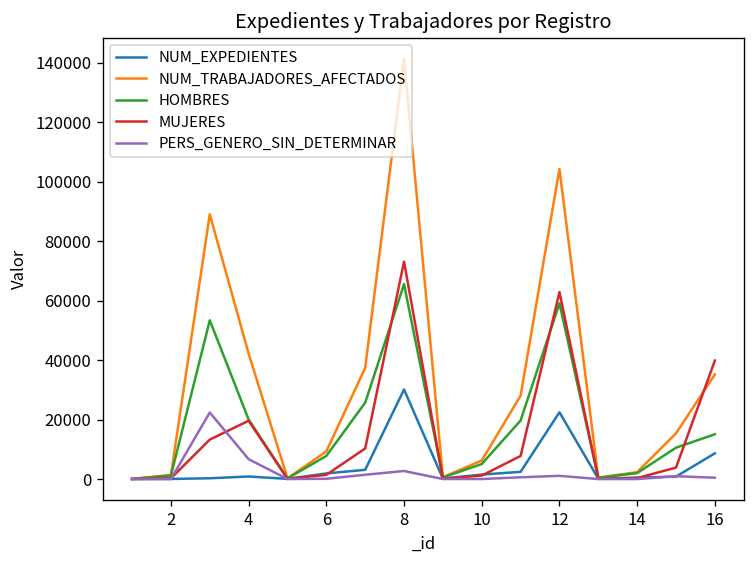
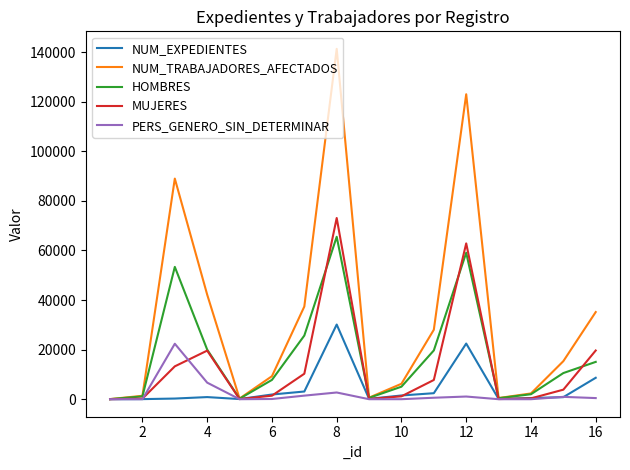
  {
    "NUM_EXPEDIENTES": {
      "4": 1000,
      "8": 30000,
      "12": 22000,
      "16": 9000
    },
    "NUM_TRABAJADORES_AFECTADOS": {
      "4": 42000,
      "6": 9000,
      "10": 6000,
-     "12": 104000,
+     "12": 123000,
      "16": 35000
    },
    "HOMBRES": {
      "6": 8000,
      "8": 66000,
      "10": 5000,
      "12": 59000,
      "16": 15000
    },
    "MUJERES": {
      "8": 73000,
      "12": 63000,
-     "16": 40000
+     "16": 20000
    },
    "PERS_GENERO_SIN_DETERMINAR": {
      "4": 7000,
      "6": 0,
      "8": 3000,
      "10": 0,
      "12": 1000,
      "16": 0
    }
  }
